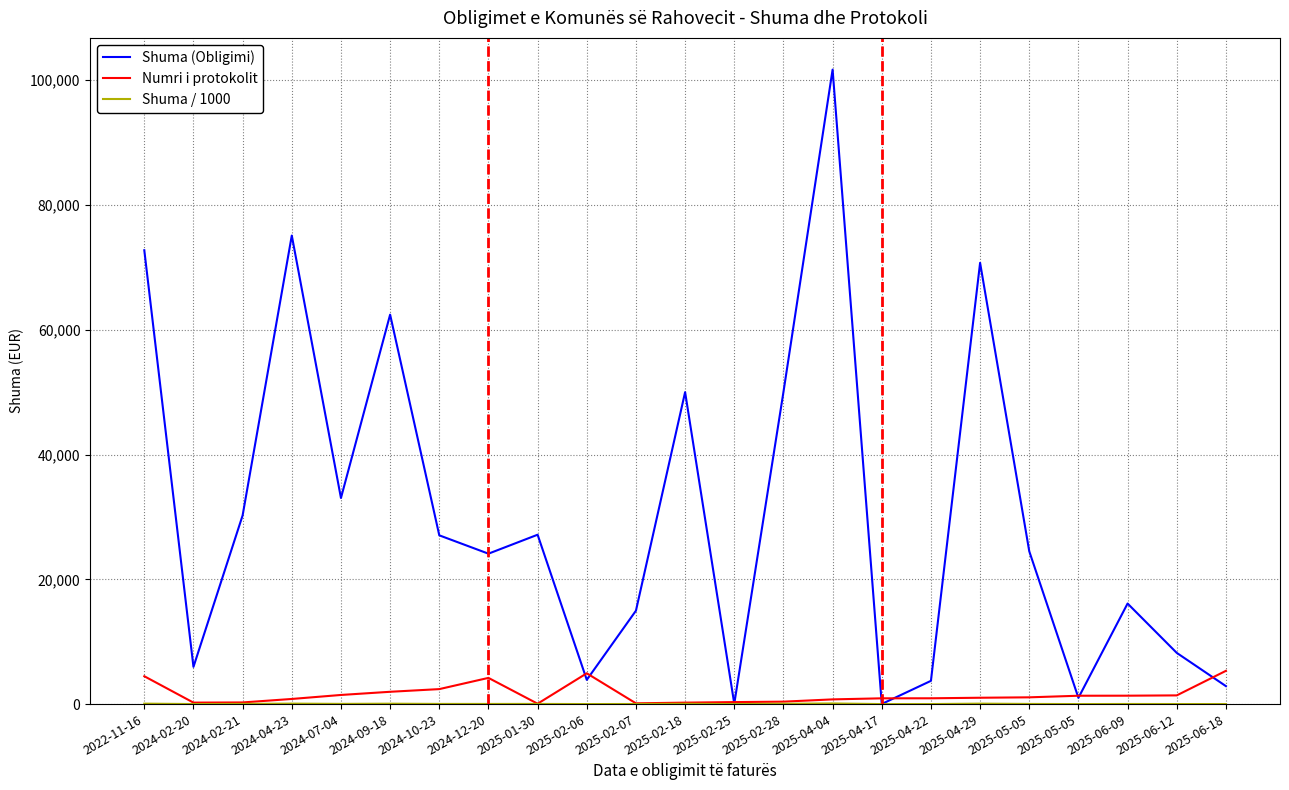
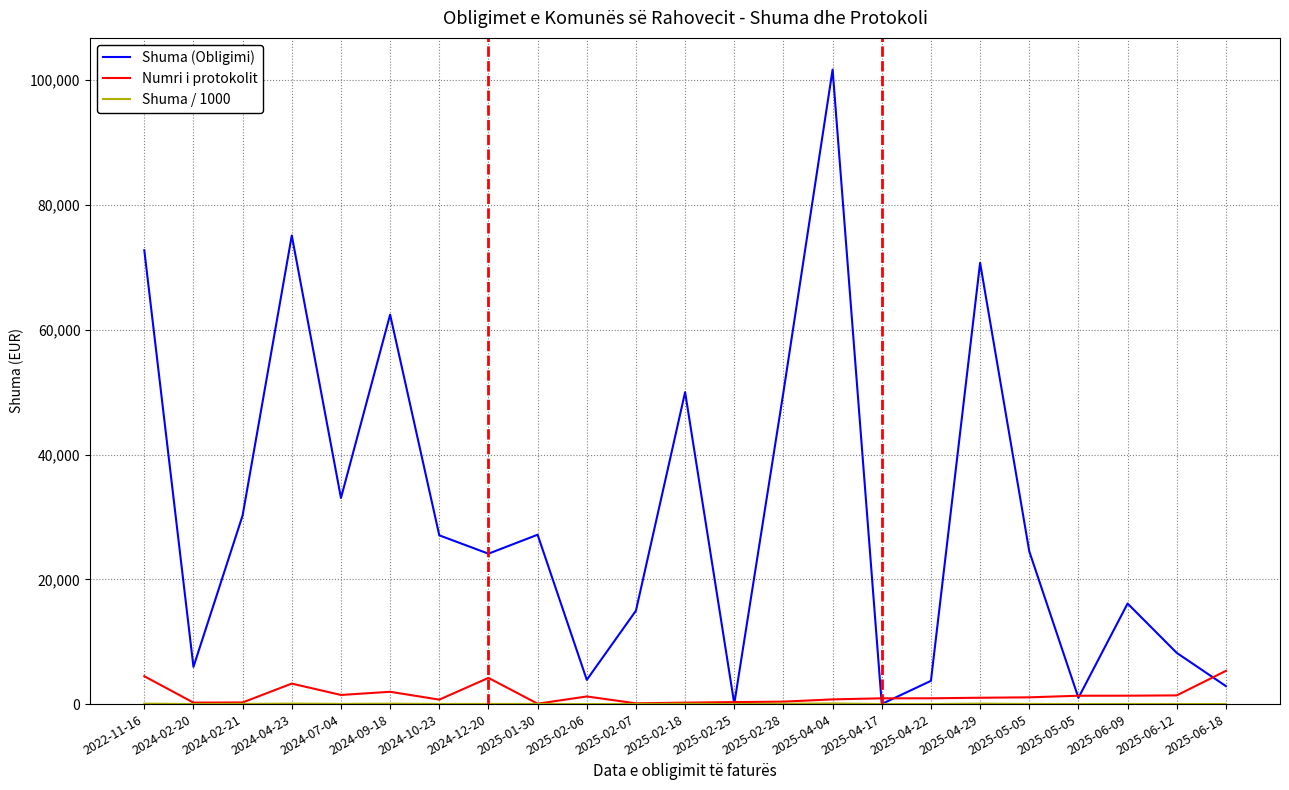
  {
    "Shuma (Obligimi)": {
      "2022-11-16": "73,000",
      "2024-02-20": "6,000",
      "2024-02-21": "30,000",
      "2024-04-23": "75,000",
      "2024-07-04": "33,000",
      "2024-09-18": "62,000",
      "2024-10-23": "27,000",
      "2024-12-20": "24,000",
      "2025-01-30": "27,000",
      "2025-02-06": "4,000",
      "2025-02-07": "15,000",
      "2025-02-18": "50,000",
      "2025-02-28": "50,000",
      "2025-04-04": "102,000",
      "2025-04-22": "4,000",
      "2025-04-29": "71,000",
      "2025-06-09": "16,000",
      "2025-06-12": "8,000",
      "2025-06-18": "3,000"
    },
    "Numri i protokolit": {
      "2022-11-16": "4,000",
-     "2024-04-23": "1,000",
+     "2024-04-23": "3,000",
      "2024-07-04": "1,000",
      "2024-09-18": "2,000",
-     "2024-10-23": "2,000",
+     "2024-10-23": "1,000",
      "2024-12-20": "4,000",
-     "2025-02-06": "5,000",
+     "2025-02-06": "1,000",
      "2025-04-04": "1,000",
      "2025-04-17": "1,000",
      "2025-04-22": "1,000",
      "2025-04-29": "1,000",
      "2025-06-09": "1,000",
      "2025-06-12": "1,000",
      "2025-06-18": "5,000"
    },
    "Shuma / 1000": {
      "2022-11-16": "0",
      "2024-04-23": "0",
      "2024-07-04": "0",
      "2024-09-18": "0",
      "2024-10-23": "0",
      "2024-12-20": "0",
      "2025-02-06": "0",
      "2025-04-04": "0",
      "2025-04-22": "0",
      "2025-04-29": "0",
      "2025-06-09": "0",
      "2025-06-12": "0",
      "2025-06-18": "0"
    }
  }
